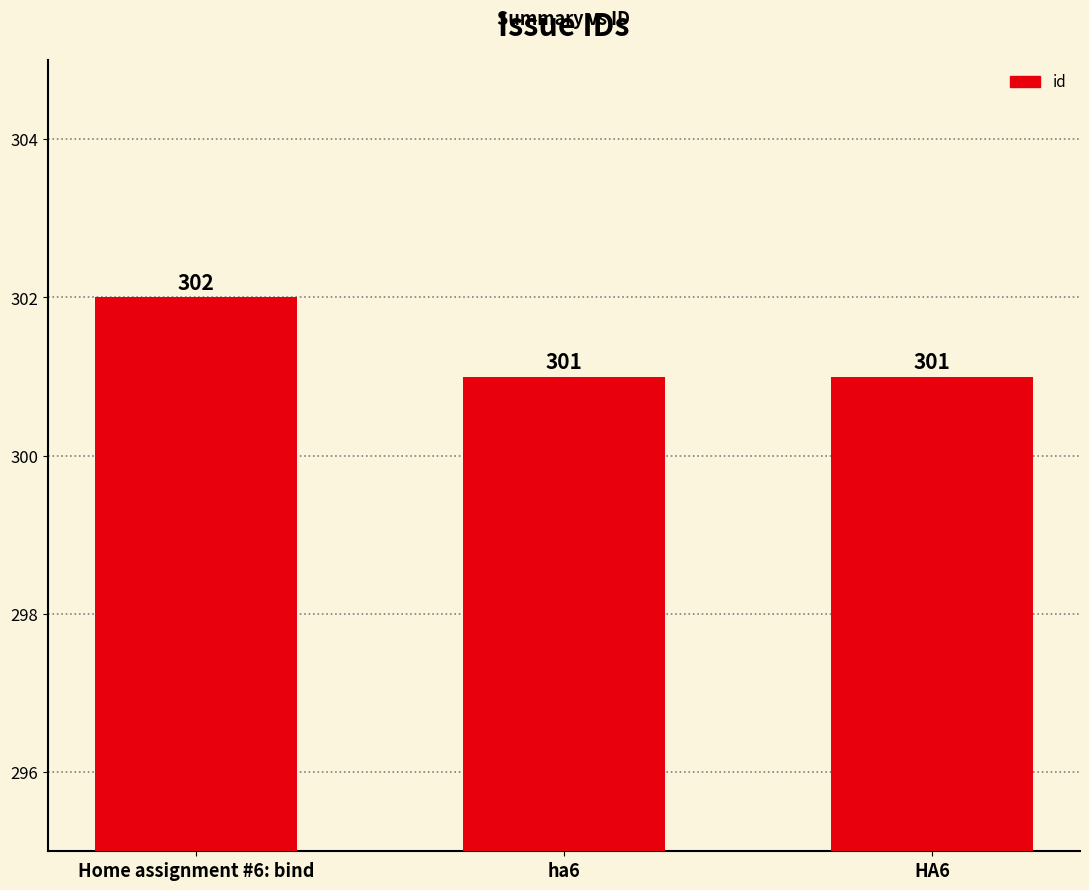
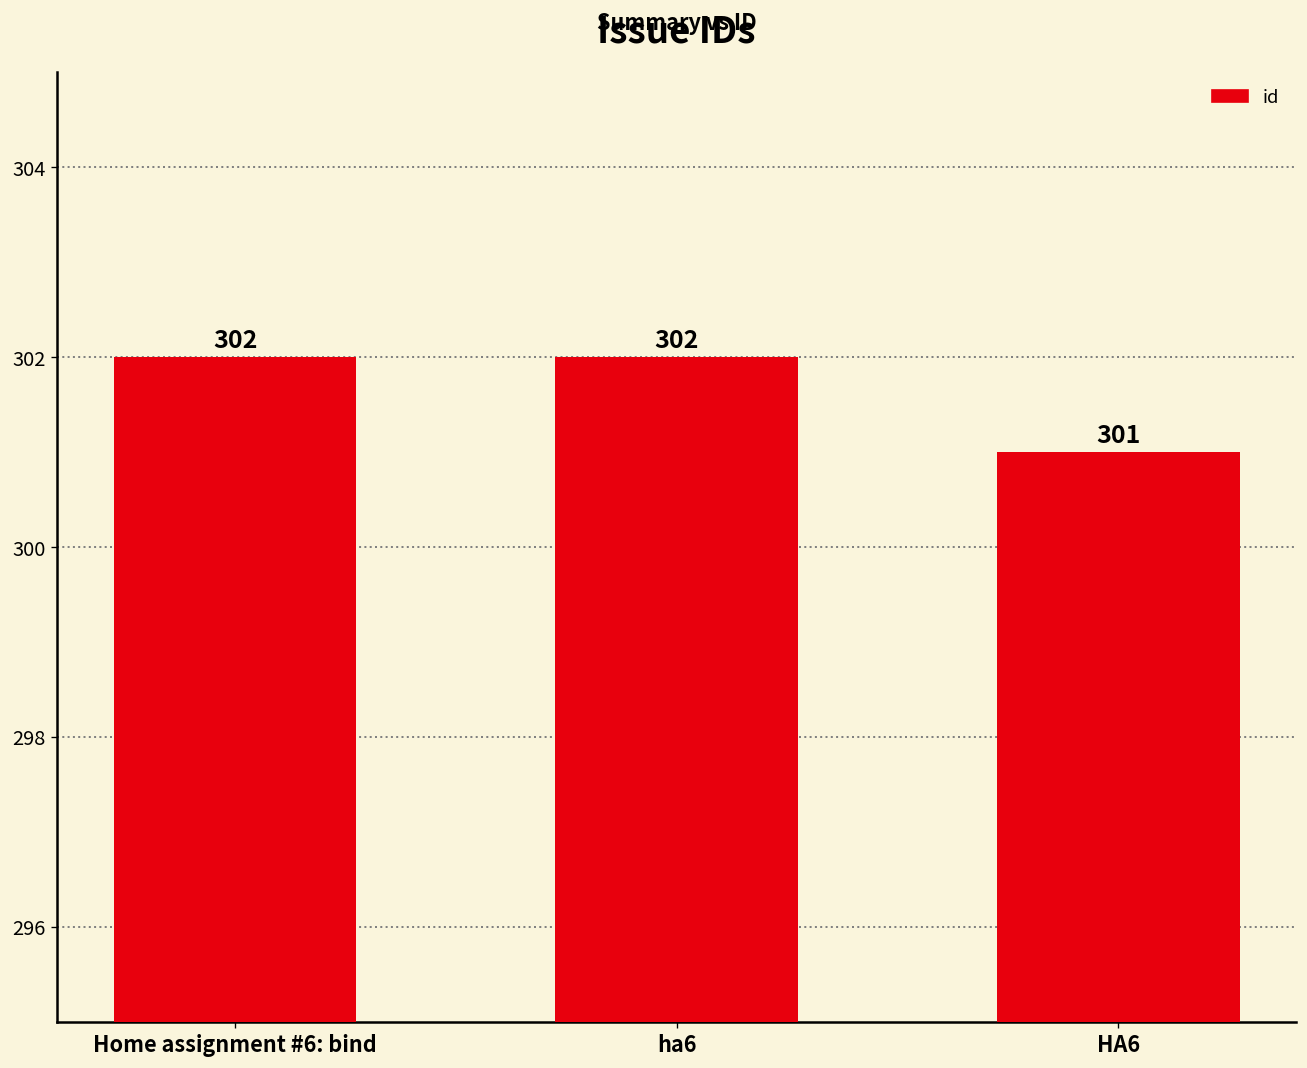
  {
    "Home assignment #6: bind": 302,
-   "ha6": 301,
+   "ha6": 302,
    "HA6": 301
  }
